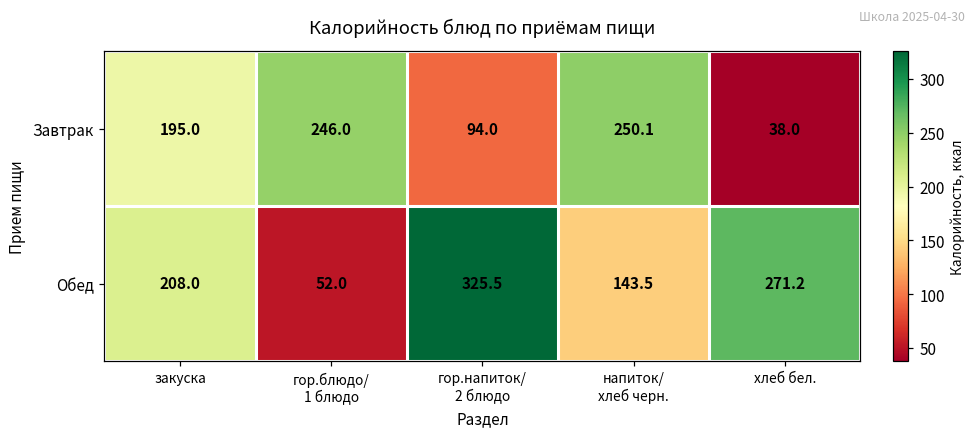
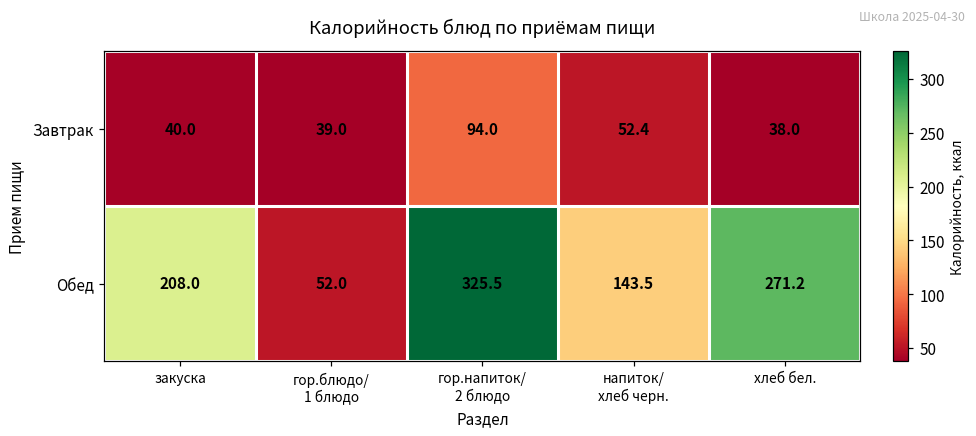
  {
    "Завтрак": {
-     "закуска": 195.0,
-     "гор.блюдо/ 1 блюдо": 246.0,
+     "закуска": 40.0,
+     "гор.блюдо/ 1 блюдо": 39.0,
      "гор.напиток/ 2 блюдо": 94.0,
-     "напиток/ хлеб черн.": 250.1,
+     "напиток/ хлеб черн.": 52.4,
      "хлеб бел.": 38.0
    },
    "Обед": {
      "закуска": 208.0,
      "гор.блюдо/ 1 блюдо": 52.0,
      "гор.напиток/ 2 блюдо": 325.5,
      "напиток/ хлеб черн.": 143.5,
      "хлеб бел.": 271.2
    }
  }
